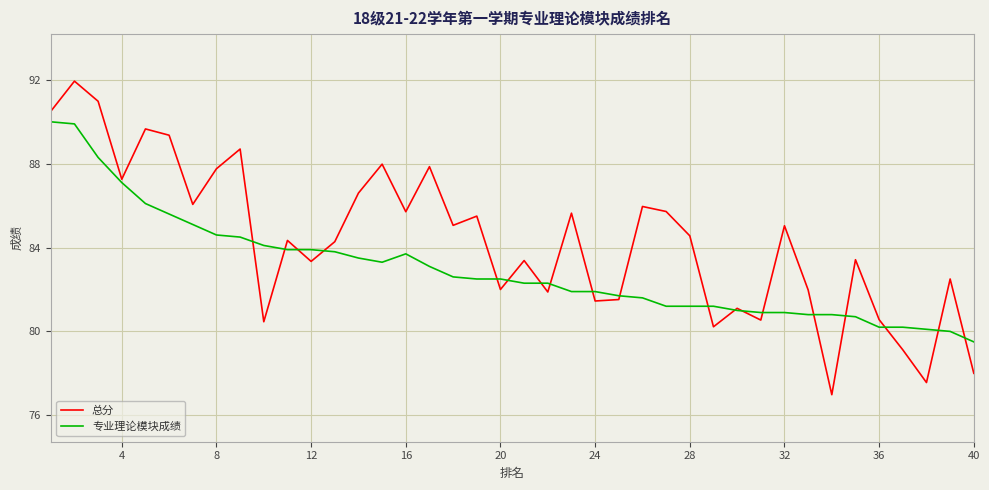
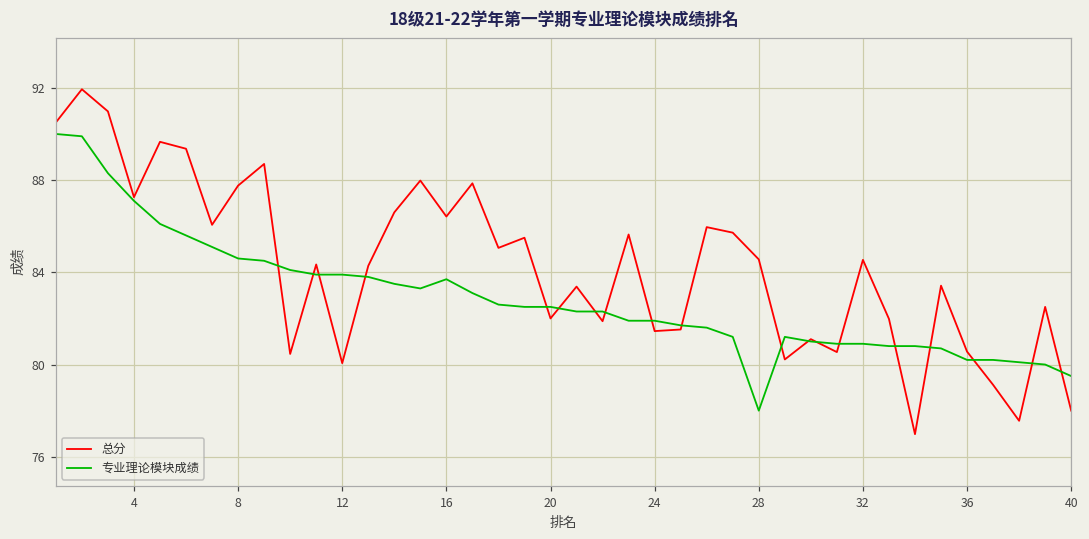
  {
    "总分": {
      "4": 87.3,
      "8": 87.8,
-     "12": 83.3,
-     "16": 85.7,
+     "12": 80.1,
+     "16": 86.4,
      "20": 82.0,
      "24": 81.5,
      "28": 84.6,
-     "32": 85.0,
+     "32": 84.5,
      "36": 80.6,
      "40": 78.0
    },
    "专业理论模块成绩": {
      "4": 87.1,
      "8": 84.6,
      "12": 83.9,
      "16": 83.7,
      "20": 82.5,
      "24": 81.9,
-     "28": 81.2,
+     "28": 78.0,
      "32": 80.9,
      "36": 80.2,
      "40": 79.5
    }
  }
